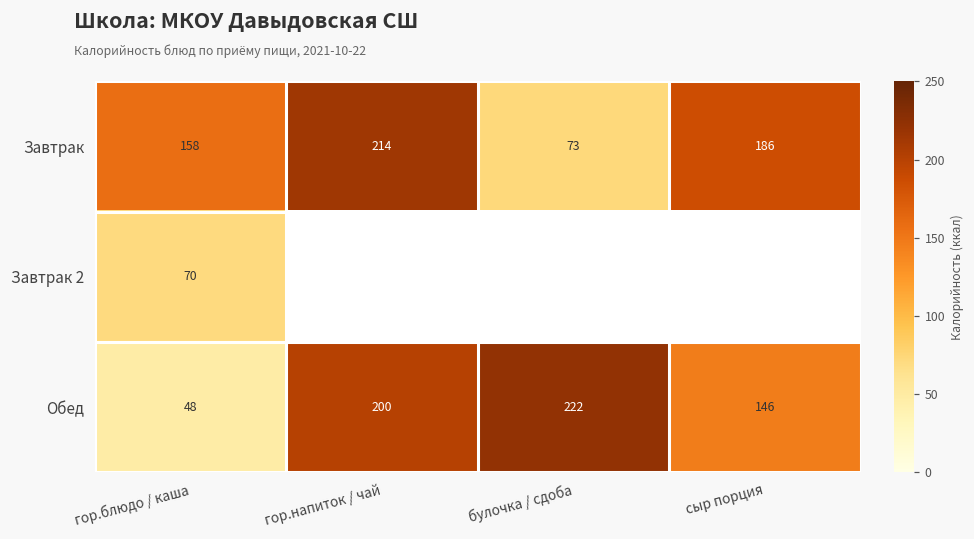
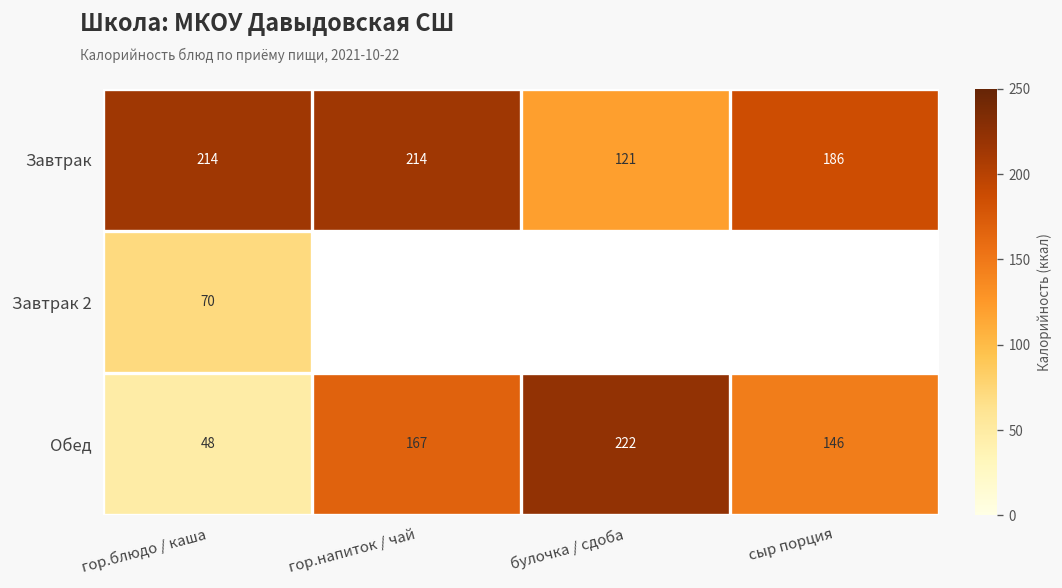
  {
    "Завтрак": {
-     "гор.блюдо / каша": 158,
+     "гор.блюдо / каша": 214,
      "гор.напиток / чай": 214,
-     "булочка / сдоба": 73,
+     "булочка / сдоба": 121,
      "сыр порция": 186
    },
    "Завтрак 2": {
      "гор.блюдо / каша": 70
    },
    "Обед": {
      "гор.блюдо / каша": 48,
-     "гор.напиток / чай": 200,
+     "гор.напиток / чай": 167,
      "булочка / сдоба": 222,
      "сыр порция": 146
    }
  }
